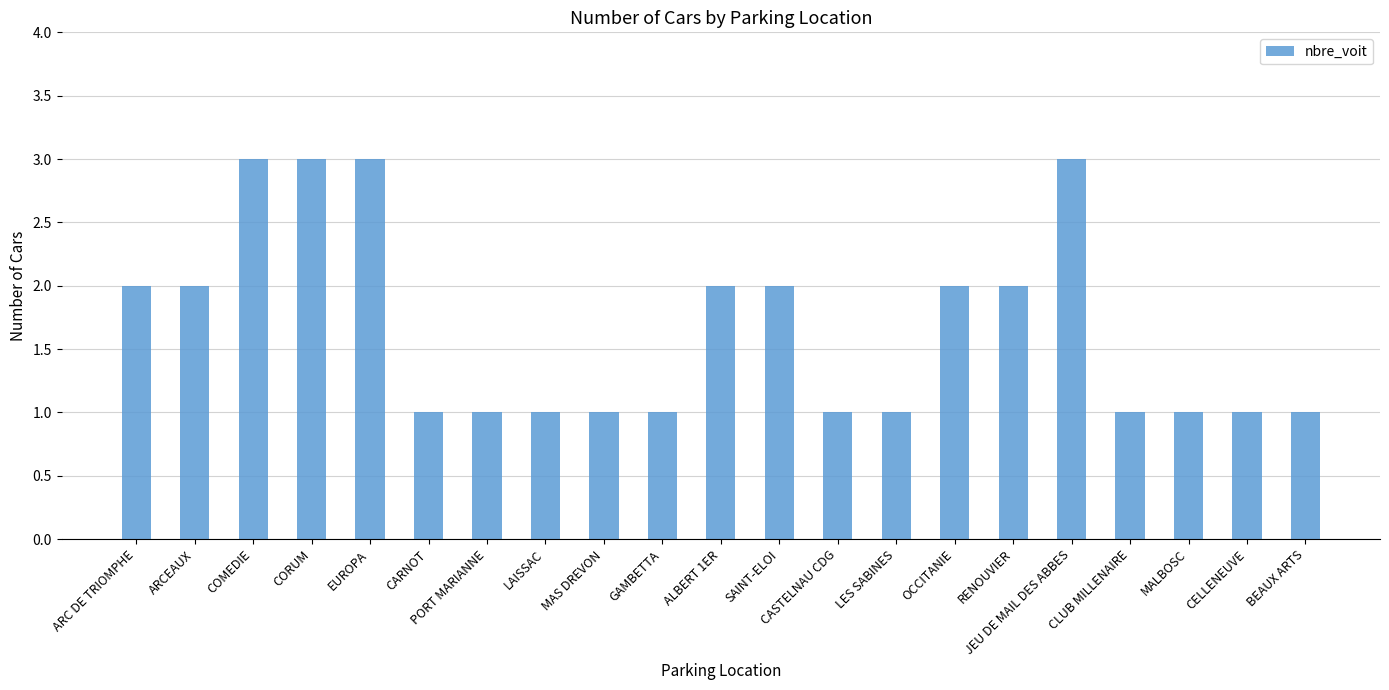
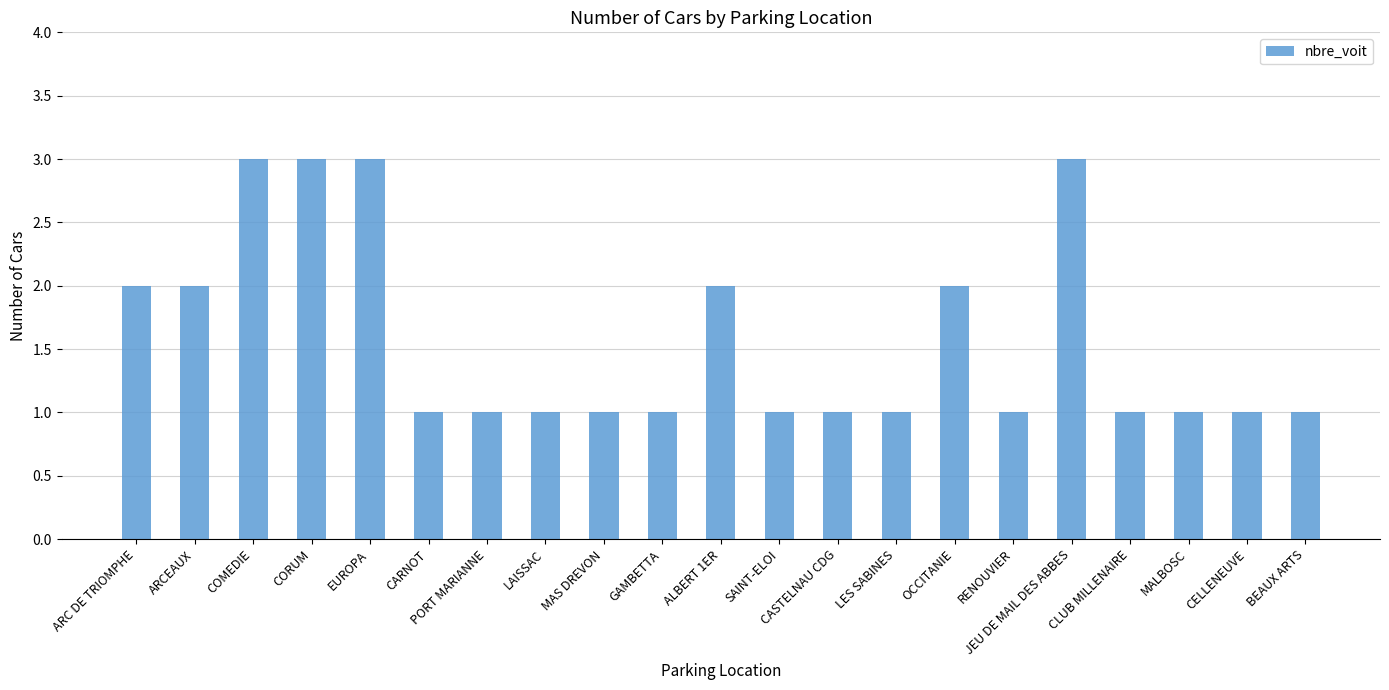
  {
    "ARC DE TRIOMPHE": 2,
    "ARCEAUX": 2,
    "COMEDIE": 3,
    "CORUM": 3,
    "EUROPA": 3,
    "CARNOT": 1,
    "PORT MARIANNE": 1,
    "LAISSAC": 1,
    "MAS DREVON": 1,
    "GAMBETTA": 1,
    "ALBERT 1ER": 2,
-   "SAINT-ELOI": 2,
+   "SAINT-ELOI": 1,
    "CASTELNAU CDG": 1,
    "LES SABINES": 1,
    "OCCITANIE": 2,
-   "RENOUVIER": 2,
+   "RENOUVIER": 1,
    "JEU DE MAIL DES ABBES": 3,
    "CLUB MILLENAIRE": 1,
    "MALBOSC": 1,
    "CELLENEUVE": 1,
    "BEAUX ARTS": 1
  }
